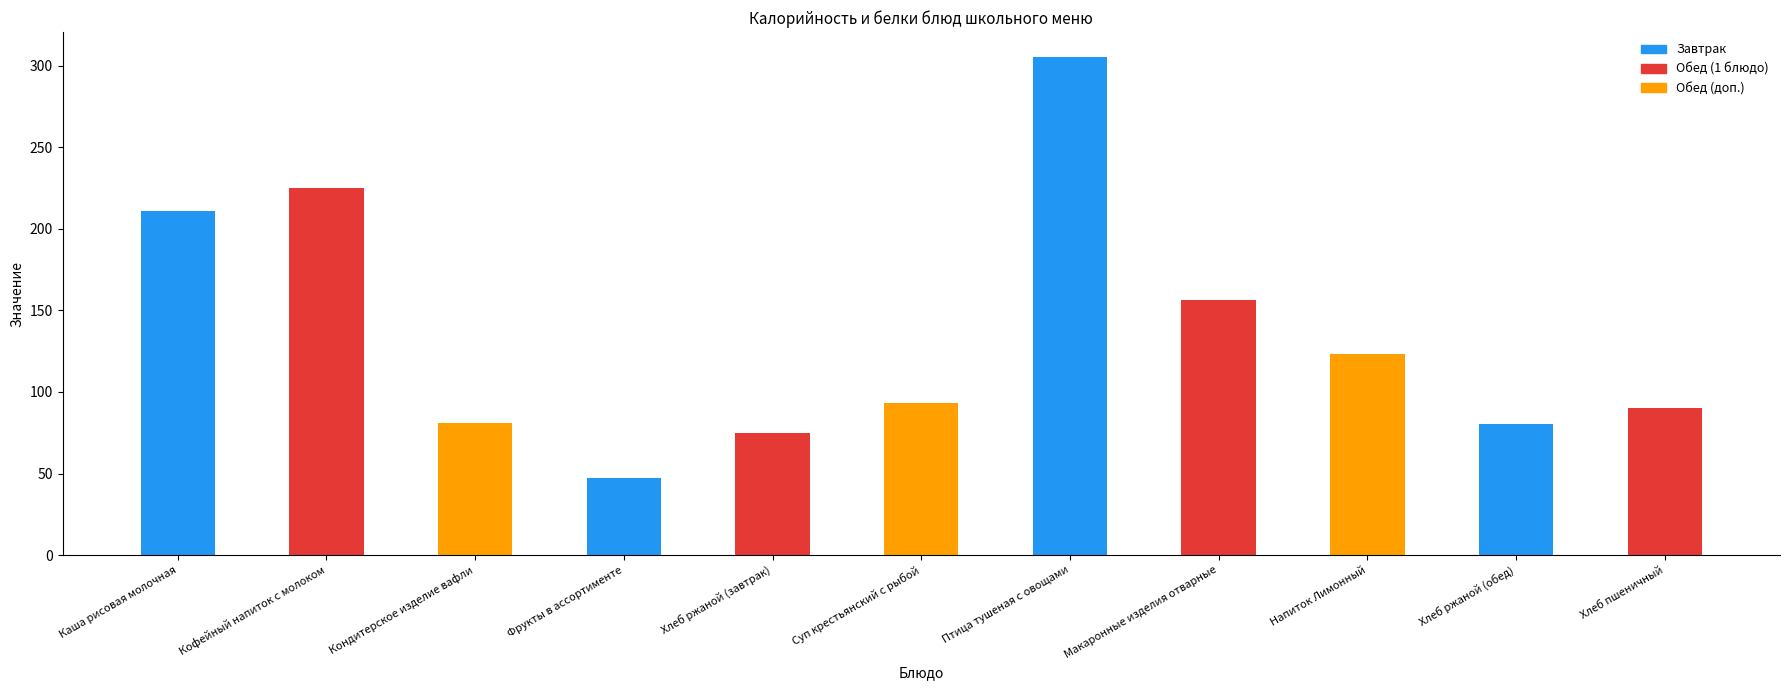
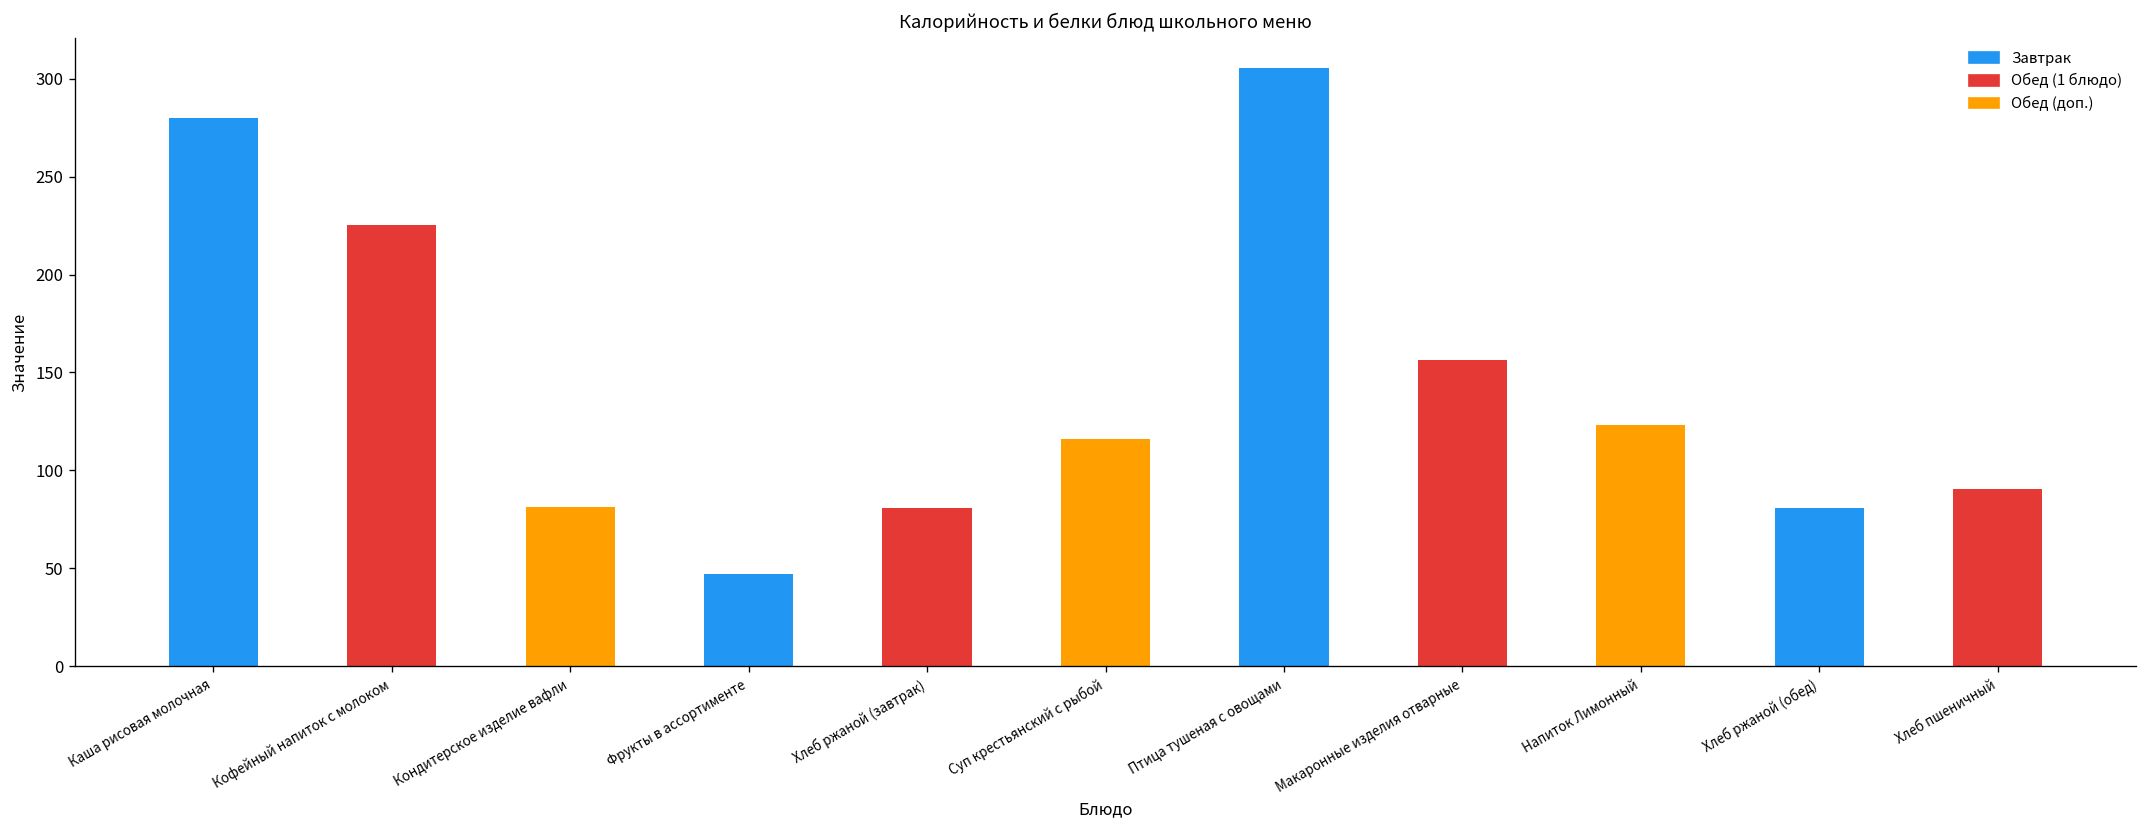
  {
-   "Каша рисовая молочная": 211,
+   "Каша рисовая молочная": 280,
    "Кофейный напиток с молоком": 225,
    "Кондитерское изделие вафли": 81,
    "Фрукты в ассортименте": 47,
-   "Хлеб ржаной (завтрак)": 75,
-   "Суп крестьянский с рыбой": 93,
+   "Хлеб ржаной (завтрак)": 81,
+   "Суп крестьянский с рыбой": 116,
    "Птица тушеная с овощами": 305,
    "Макаронные изделия отварные": 156,
    "Напиток Лимонный": 123,
    "Хлеб ржаной (обед)": 81,
    "Хлеб пшеничный": 90
  }
